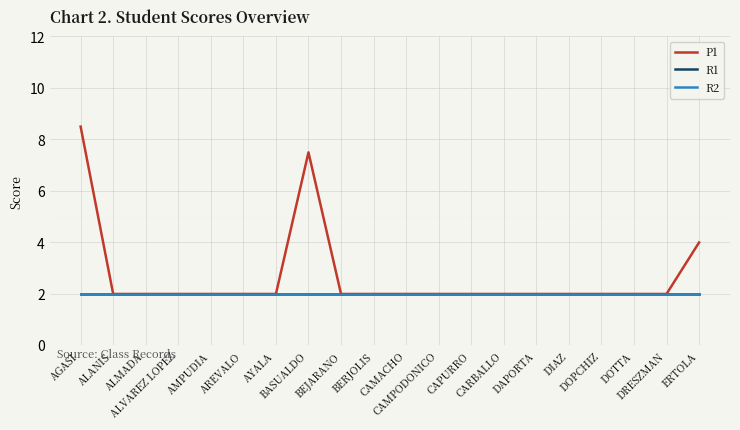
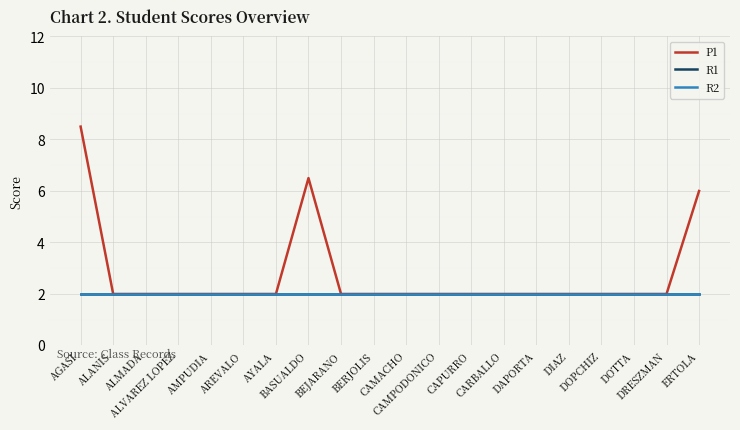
  {
    "P1": {
      "AGASI": 8.5,
-     "BASUALDO": 7.5,
-     "ERTOLA": 4
+     "BASUALDO": 6.5,
+     "ERTOLA": 6
    },
    "R2": {
      "AGASI": 2.0,
      "BASUALDO": 2.0,
      "ERTOLA": 2.0
    }
  }
